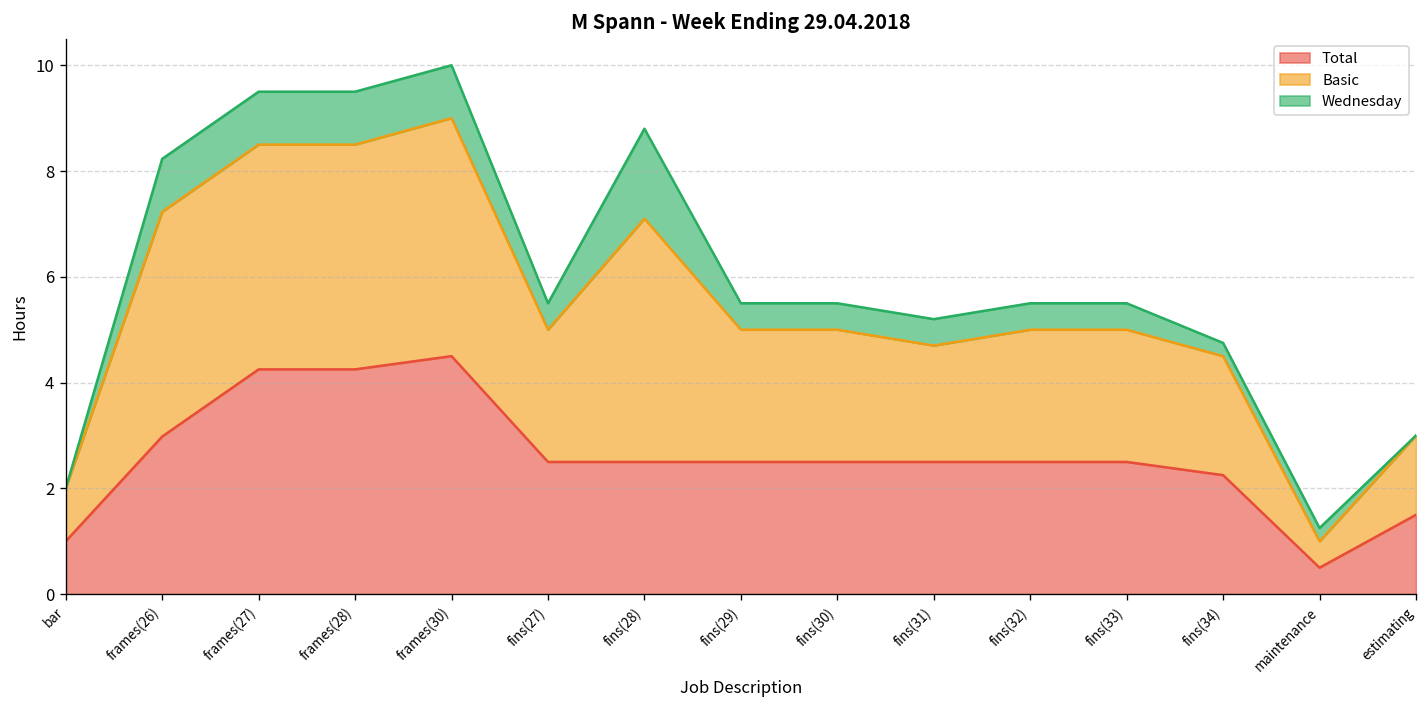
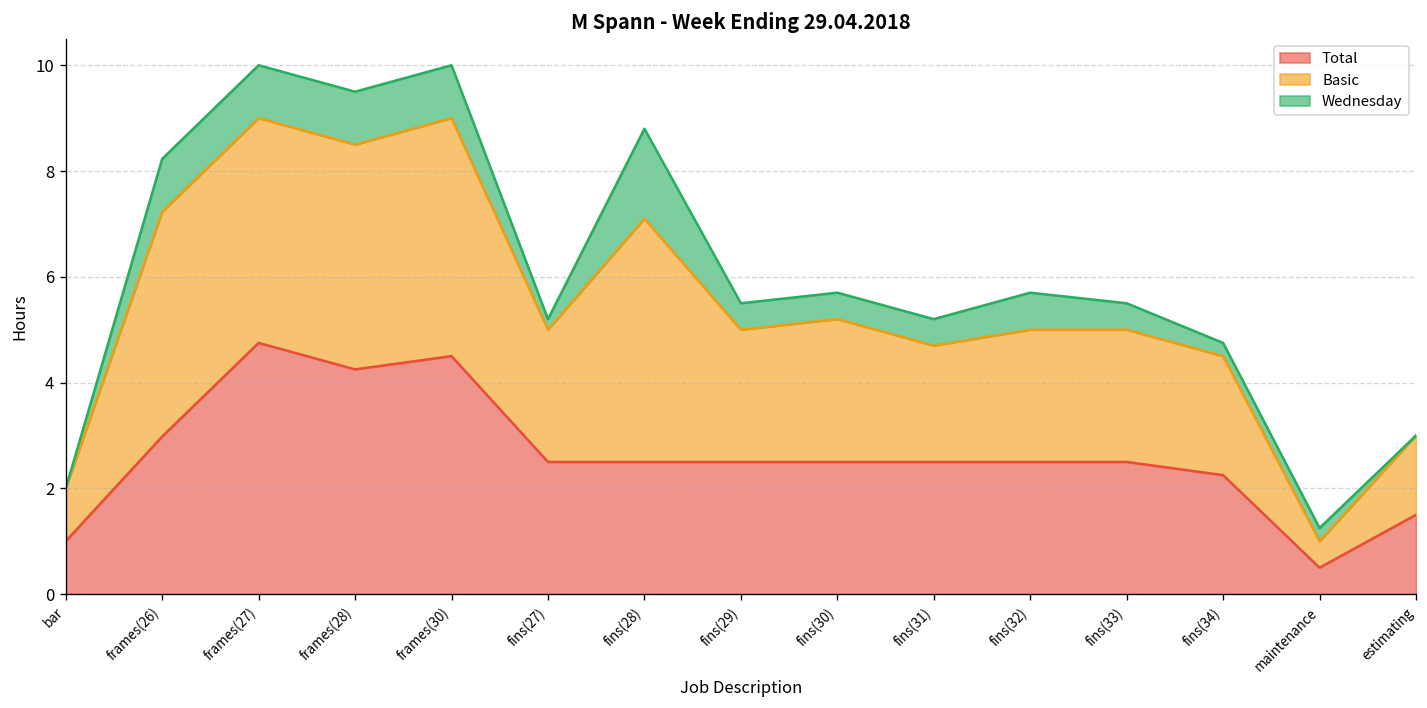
  {
    "Total": {
      "bar": 1.0,
      "frames(26)": 3.0,
-     "frames(27)": 4.3,
+     "frames(27)": 4.8,
      "frames(28)": 4.3,
      "frames(30)": 4.5,
      "fins(27)": 2.5,
      "fins(28)": 2.5,
      "fins(29)": 2.5,
      "fins(30)": 2.5,
      "fins(31)": 2.5,
      "fins(32)": 2.5,
      "fins(33)": 2.5,
      "fins(34)": 2.3,
      "maintenance": 0.5,
      "estimating": 1.5
    },
    "Basic": {
      "frames(26)": 4.3,
      "frames(27)": 4.3,
      "frames(28)": 4.3,
      "frames(30)": 4.5,
      "fins(27)": 2.5,
      "fins(28)": 4.6,
      "fins(29)": 2.5,
-     "fins(30)": 2.5,
+     "fins(30)": 2.7,
      "fins(31)": 2.2,
      "fins(32)": 2.5,
      "fins(33)": 2.5,
      "fins(34)": 2.3,
      "maintenance": 0.5
    },
    "Wednesday": {
      "frames(26)": 1.0,
      "frames(27)": 1.0,
      "frames(28)": 1.0,
      "frames(30)": 1.0,
-     "fins(27)": 0.5,
+     "fins(27)": 0.2,
      "fins(28)": 1.7,
      "fins(29)": 0.5,
      "fins(30)": 0.5,
      "fins(31)": 0.5,
-     "fins(32)": 0.5,
+     "fins(32)": 0.7,
      "fins(33)": 0.5,
      "fins(34)": 0.3,
      "maintenance": 0.3
    }
  }
